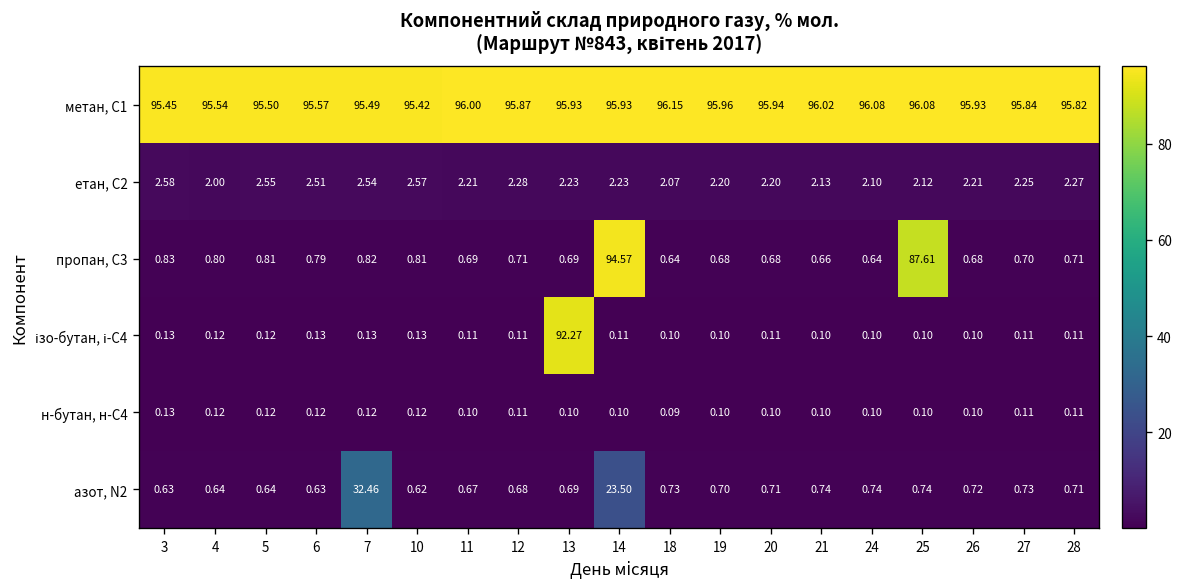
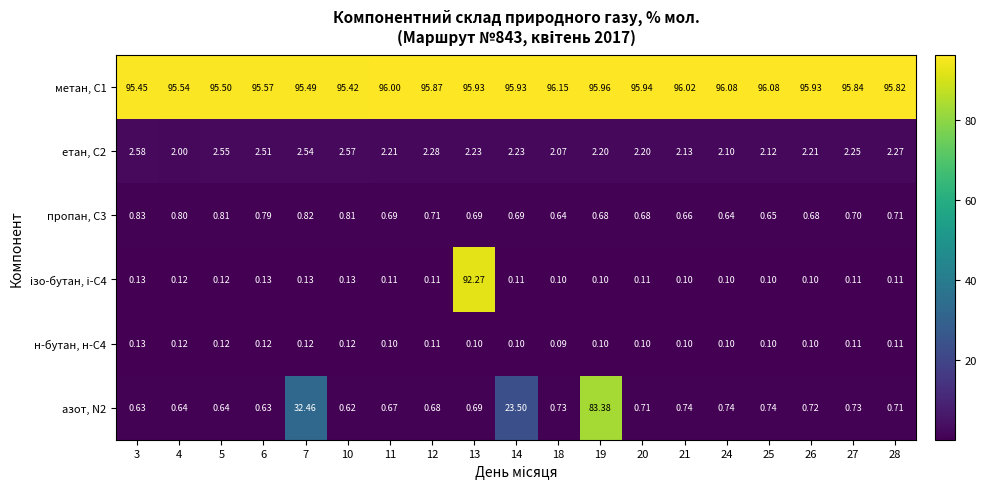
  {
    "метан, С1": {
      "3": 95.45,
      "4": 95.54,
      "5": 95.50,
      "6": 95.57,
      "7": 95.49,
      "10": 95.42,
      "11": 96.00,
      "12": 95.87,
      "13": 95.93,
      "14": 95.93,
      "18": 96.15,
      "19": 95.96,
      "20": 95.94,
      "21": 96.02,
      "24": 96.08,
      "25": 96.08,
      "26": 95.93,
      "27": 95.84,
      "28": 95.82
    },
    "етан, С2": {
      "3": 2.58,
      "4": 2.00,
      "5": 2.55,
      "6": 2.51,
      "7": 2.54,
      "10": 2.57,
      "11": 2.21,
      "12": 2.28,
      "13": 2.23,
      "14": 2.23,
      "18": 2.07,
      "19": 2.20,
      "20": 2.20,
      "21": 2.13,
      "24": 2.10,
      "25": 2.12,
      "26": 2.21,
      "27": 2.25,
      "28": 2.27
    },
    "пропан, С3": {
      "3": 0.83,
      "4": 0.80,
      "5": 0.81,
      "6": 0.79,
      "7": 0.82,
      "10": 0.81,
      "11": 0.69,
      "12": 0.71,
      "13": 0.69,
-     "14": 94.57,
+     "14": 0.69,
      "18": 0.64,
      "19": 0.68,
      "20": 0.68,
      "21": 0.66,
      "24": 0.64,
-     "25": 87.61,
+     "25": 0.65,
      "26": 0.68,
      "27": 0.70,
      "28": 0.71
    },
    "ізо-бутан, і-С4": {
      "3": 0.13,
      "4": 0.12,
      "5": 0.12,
      "6": 0.13,
      "7": 0.13,
      "10": 0.13,
      "11": 0.11,
      "12": 0.11,
      "13": 92.27,
      "14": 0.11,
      "18": 0.10,
      "19": 0.10,
      "20": 0.11,
      "21": 0.10,
      "24": 0.10,
      "25": 0.10,
      "26": 0.10,
      "27": 0.11,
      "28": 0.11
    },
    "н-бутан, н-С4": {
      "3": 0.13,
      "4": 0.12,
      "5": 0.12,
      "6": 0.12,
      "7": 0.12,
      "10": 0.12,
      "11": 0.10,
      "12": 0.11,
      "13": 0.10,
      "14": 0.10,
      "18": 0.09,
      "19": 0.10,
      "20": 0.10,
      "21": 0.10,
      "24": 0.10,
      "25": 0.10,
      "26": 0.10,
      "27": 0.11,
      "28": 0.11
    },
    "азот, N2": {
      "3": 0.63,
      "4": 0.64,
      "5": 0.64,
      "6": 0.63,
      "7": 32.46,
      "10": 0.62,
      "11": 0.67,
      "12": 0.68,
      "13": 0.69,
      "14": 23.50,
      "18": 0.73,
-     "19": 0.70,
+     "19": 83.38,
      "20": 0.71,
      "21": 0.74,
      "24": 0.74,
      "25": 0.74,
      "26": 0.72,
      "27": 0.73,
      "28": 0.71
    }
  }
